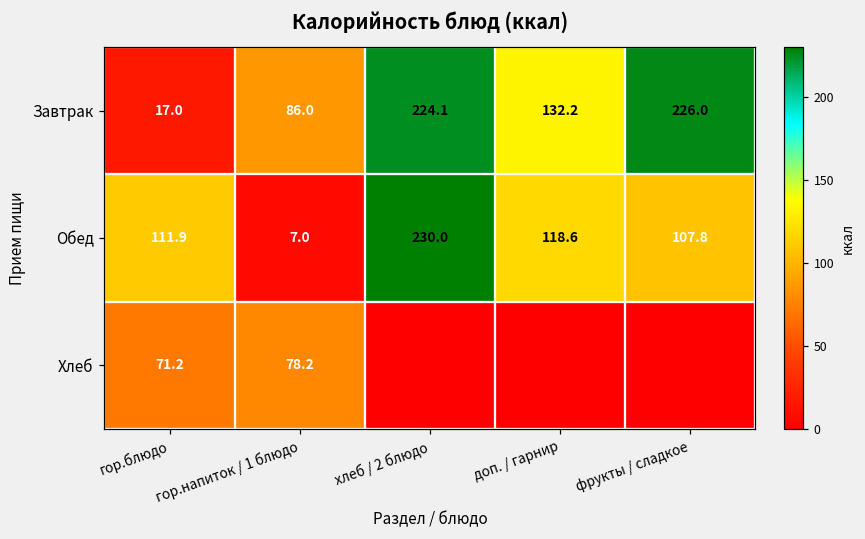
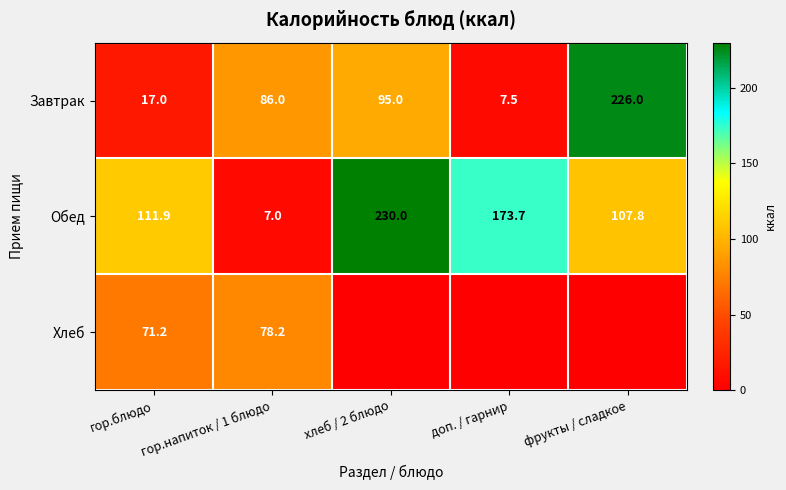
  {
    "Завтрак": {
      "гор.блюдо": 17.0,
      "гор.напиток / 1 блюдо": 86.0,
-     "хлеб / 2 блюдо": 224.1,
-     "доп. / гарнир": 132.2,
+     "хлеб / 2 блюдо": 95.0,
+     "доп. / гарнир": 7.5,
      "фрукты / сладкое": 226.0
    },
    "Обед": {
      "гор.блюдо": 111.9,
      "гор.напиток / 1 блюдо": 7.0,
      "хлеб / 2 блюдо": 230.0,
-     "доп. / гарнир": 118.6,
+     "доп. / гарнир": 173.7,
      "фрукты / сладкое": 107.8
    },
    "Хлеб": {
      "гор.блюдо": 71.2,
      "гор.напиток / 1 блюдо": 78.2
    }
  }
